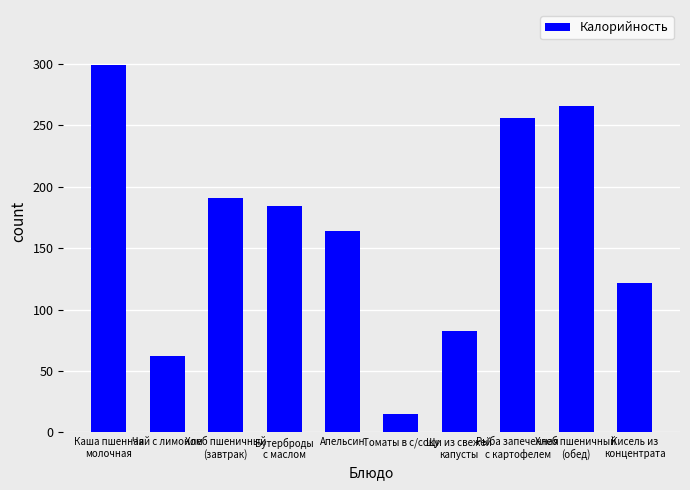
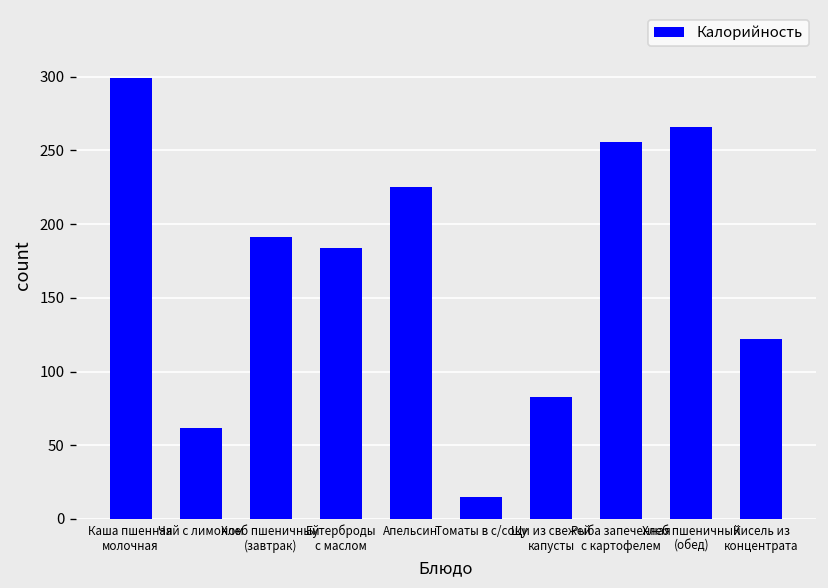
  {
    "Каша пшенная молочная": 299,
    "Хлеб пшеничный (завтрак)": 191,
-   "Апельсин": 164
+   "Апельсин": 225
  }
